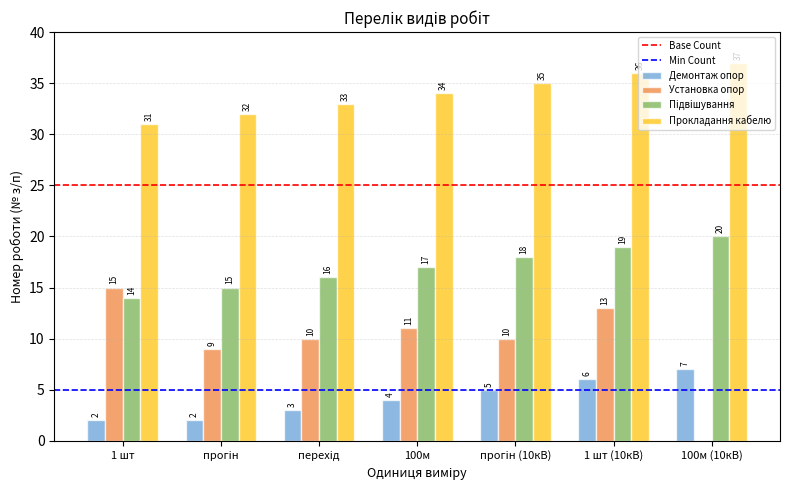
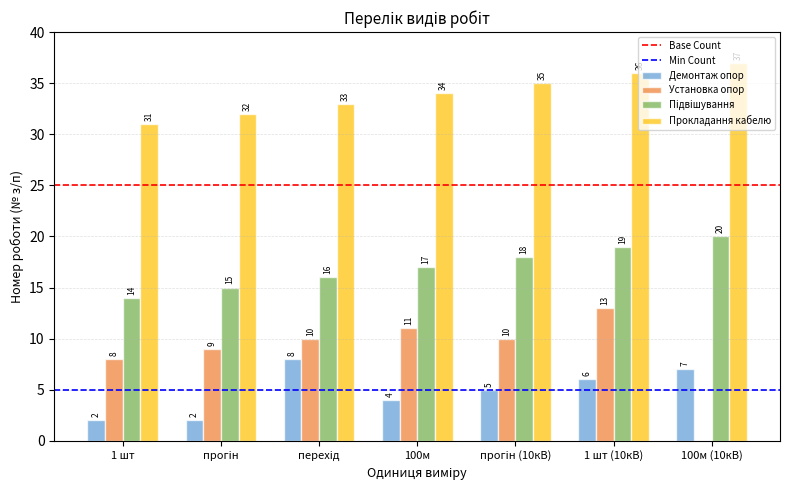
  {
    "Демонтаж опор": {
      "1 шт": 2,
      "прогін": 2,
-     "перехід": 3,
+     "перехід": 8,
      "100м": 4,
      "прогін (10кВ)": 5,
      "1 шт (10кВ)": 6,
      "100м (10кВ)": 7
    },
    "Установка опор": {
-     "1 шт": 15,
+     "1 шт": 8,
      "прогін": 9,
      "перехід": 10,
      "100м": 11,
      "прогін (10кВ)": 10,
      "1 шт (10кВ)": 13
    },
    "Підвішування": {
      "1 шт": 14,
      "прогін": 15,
      "перехід": 16,
      "100м": 17,
      "прогін (10кВ)": 18,
      "1 шт (10кВ)": 19,
      "100м (10кВ)": 20
    },
    "Прокладання кабелю": {
      "1 шт": 31,
      "прогін": 32,
      "перехід": 33,
      "100м": 34,
      "прогін (10кВ)": 35
    }
  }
